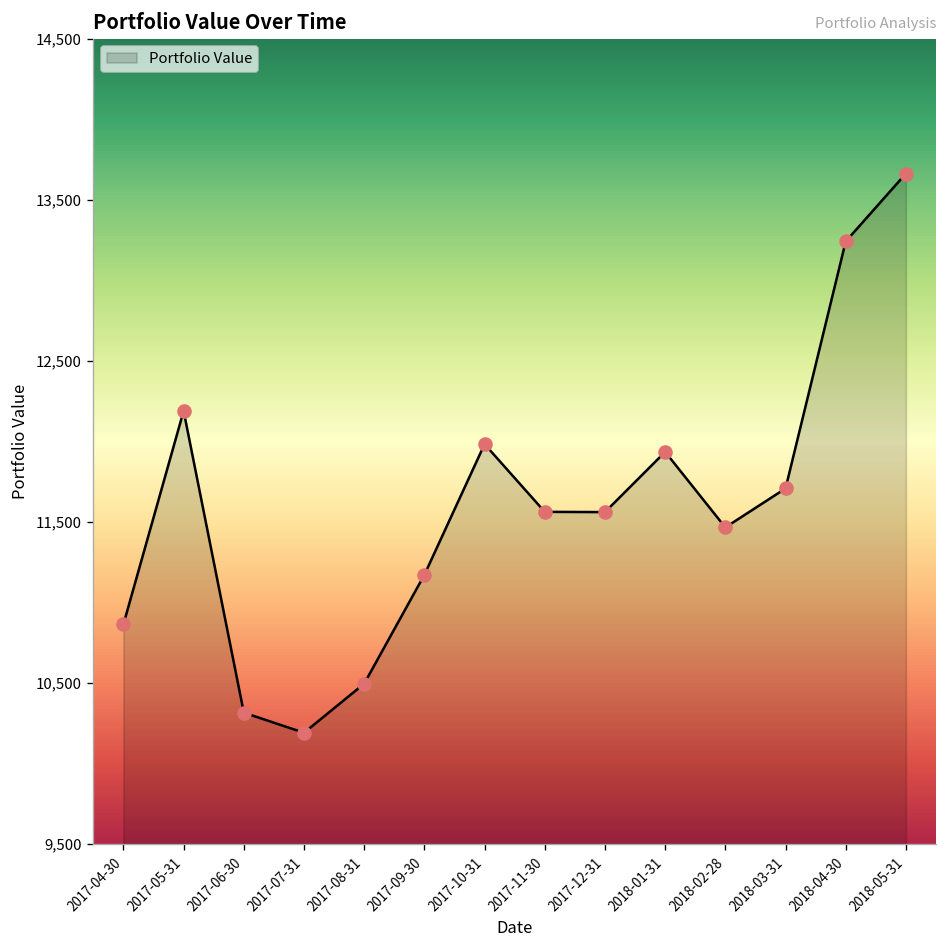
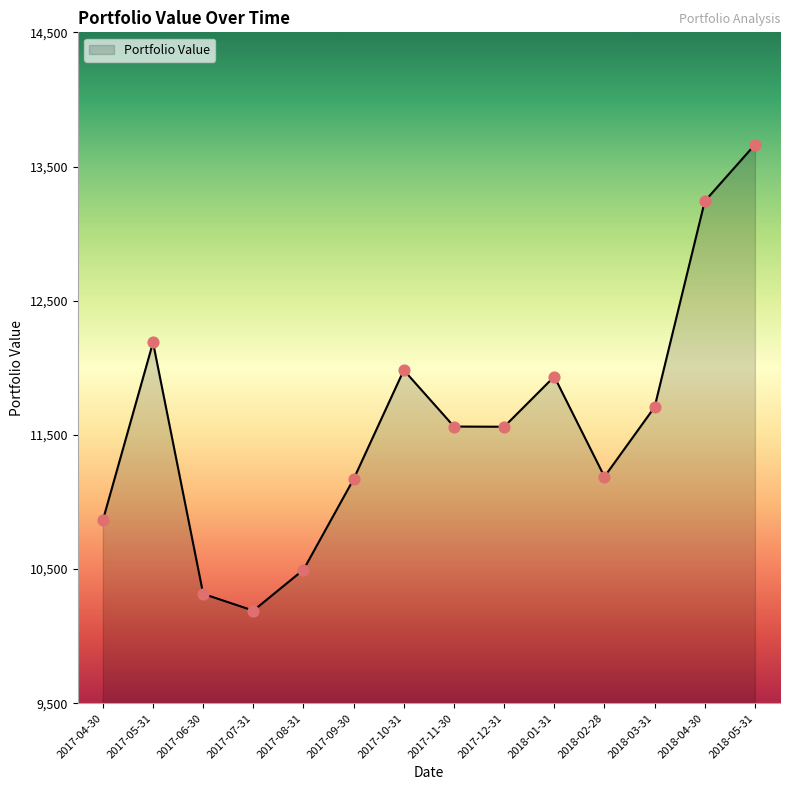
  {
    "2017-04-30": "10,860",
    "2017-05-31": "12,190",
    "2017-06-30": "10,320",
    "2017-07-31": "10,190",
    "2017-08-31": "10,500",
    "2017-09-30": "11,170",
    "2017-10-31": "11,980",
    "2017-11-30": "11,560",
    "2017-12-31": "11,560",
    "2018-01-31": "11,930",
-   "2018-02-28": "11,470",
+   "2018-02-28": "11,190",
    "2018-03-31": "11,710",
    "2018-04-30": "13,240",
    "2018-05-31": "13,660"
  }
